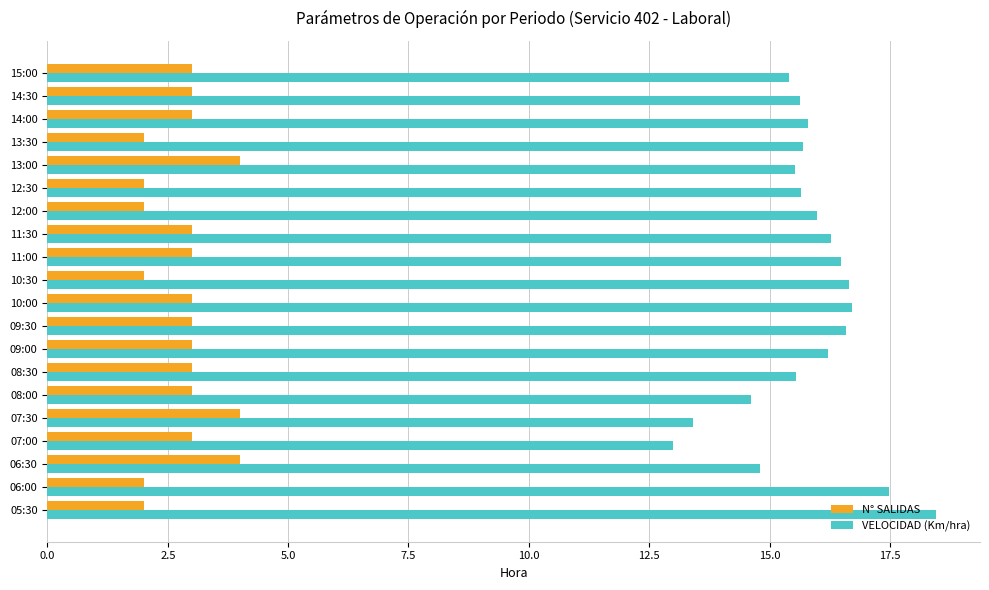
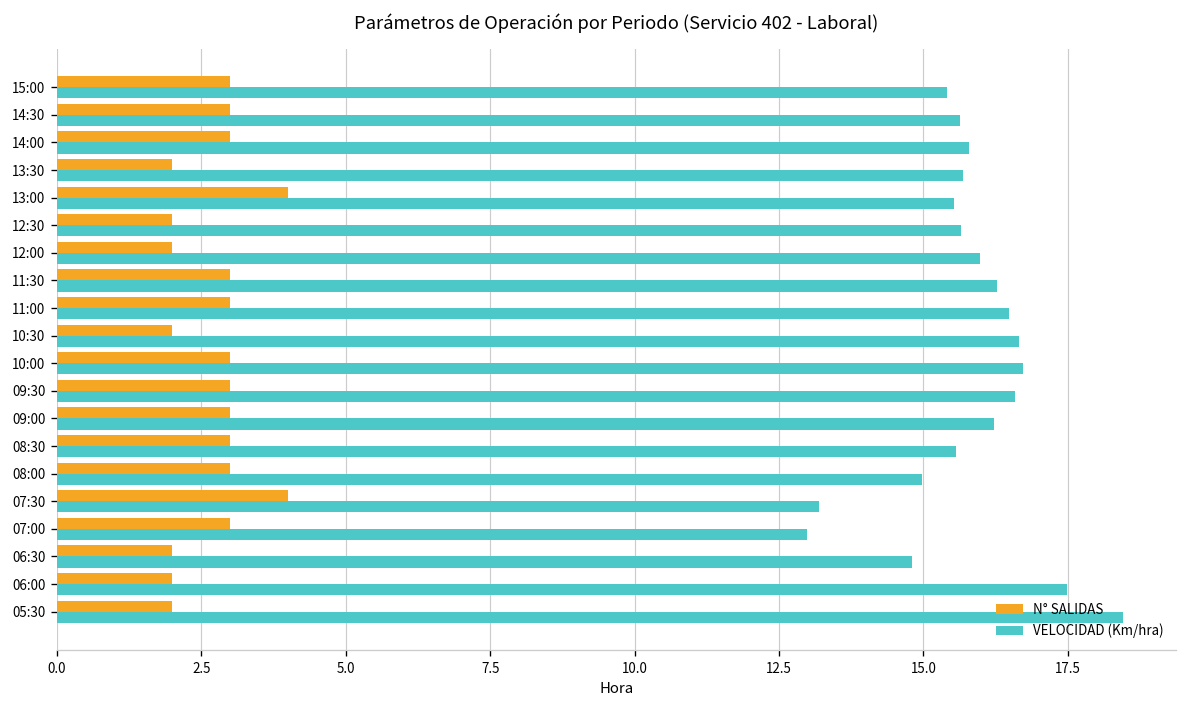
  {
    "N° SALIDAS": {
      "15:00": 3,
      "14:30": 3,
      "14:00": 3,
      "13:30": 2,
      "13:00": 4,
      "12:30": 2,
      "12:00": 2,
      "11:30": 3,
      "11:00": 3,
      "10:30": 2,
      "10:00": 3,
      "09:30": 3,
      "09:00": 3,
      "08:30": 3,
      "08:00": 3,
      "07:30": 4,
      "07:00": 3,
-     "06:30": 4,
+     "06:30": 2,
      "06:00": 2,
      "05:30": 2
    },
    "VELOCIDAD (Km/hra)": {
      "15:00": 15.4,
      "14:30": 15.6,
      "14:00": 15.8,
      "13:30": 15.7,
      "13:00": 15.5,
      "12:30": 15.7,
      "12:00": 16.0,
      "11:30": 16.3,
      "11:00": 16.5,
      "10:30": 16.7,
      "10:00": 16.7,
      "09:30": 16.6,
      "09:00": 16.2,
      "08:30": 15.6,
-     "08:00": 14.6,
-     "07:30": 13.4,
+     "08:00": 15.0,
+     "07:30": 13.2,
      "07:00": 13.0,
      "06:30": 14.8,
      "06:00": 17.5,
      "05:30": 18.5
    }
  }
